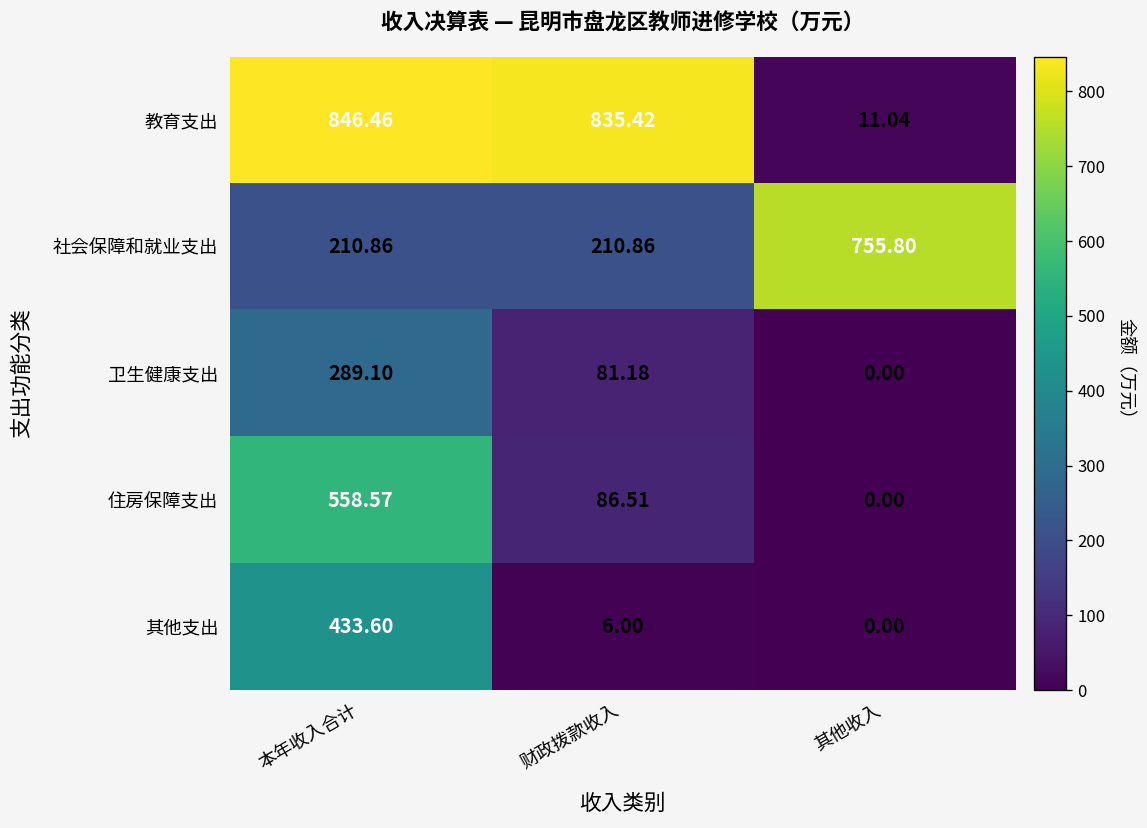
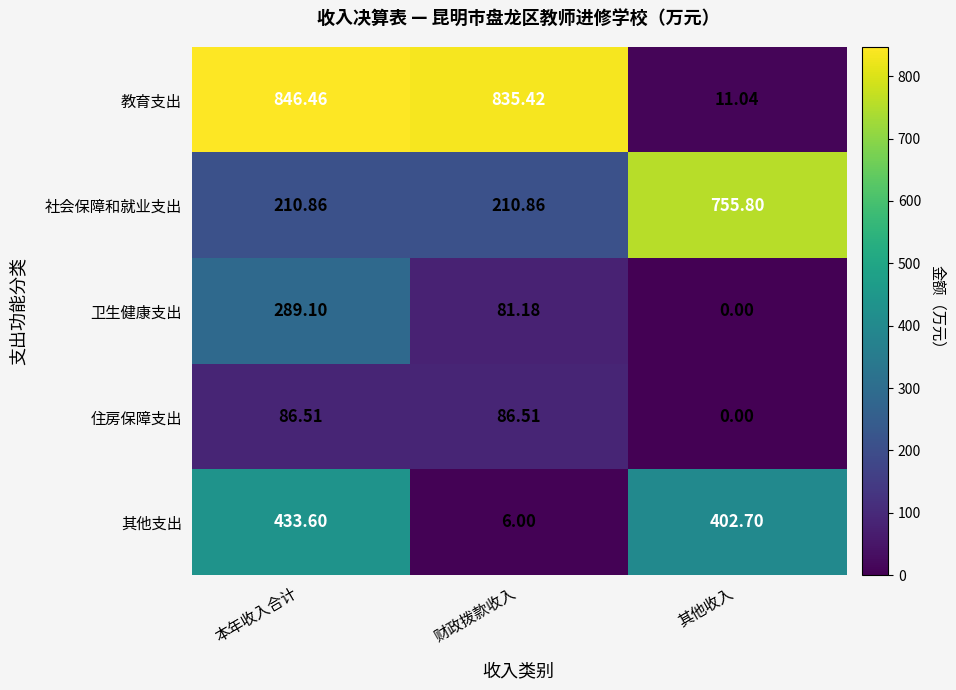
  {
    "教育支出": {
      "本年收入合计": 846.46,
      "财政拨款收入": 835.42,
      "其他收入": 11.04
    },
    "社会保障和就业支出": {
      "本年收入合计": 210.86,
      "财政拨款收入": 210.86,
      "其他收入": 755.80
    },
    "卫生健康支出": {
      "本年收入合计": 289.10,
      "财政拨款收入": 81.18,
      "其他收入": 0.00
    },
    "住房保障支出": {
-     "本年收入合计": 558.57,
+     "本年收入合计": 86.51,
      "财政拨款收入": 86.51,
      "其他收入": 0.00
    },
    "其他支出": {
      "本年收入合计": 433.60,
      "财政拨款收入": 6.00,
-     "其他收入": 0.00
+     "其他收入": 402.70
    }
  }
